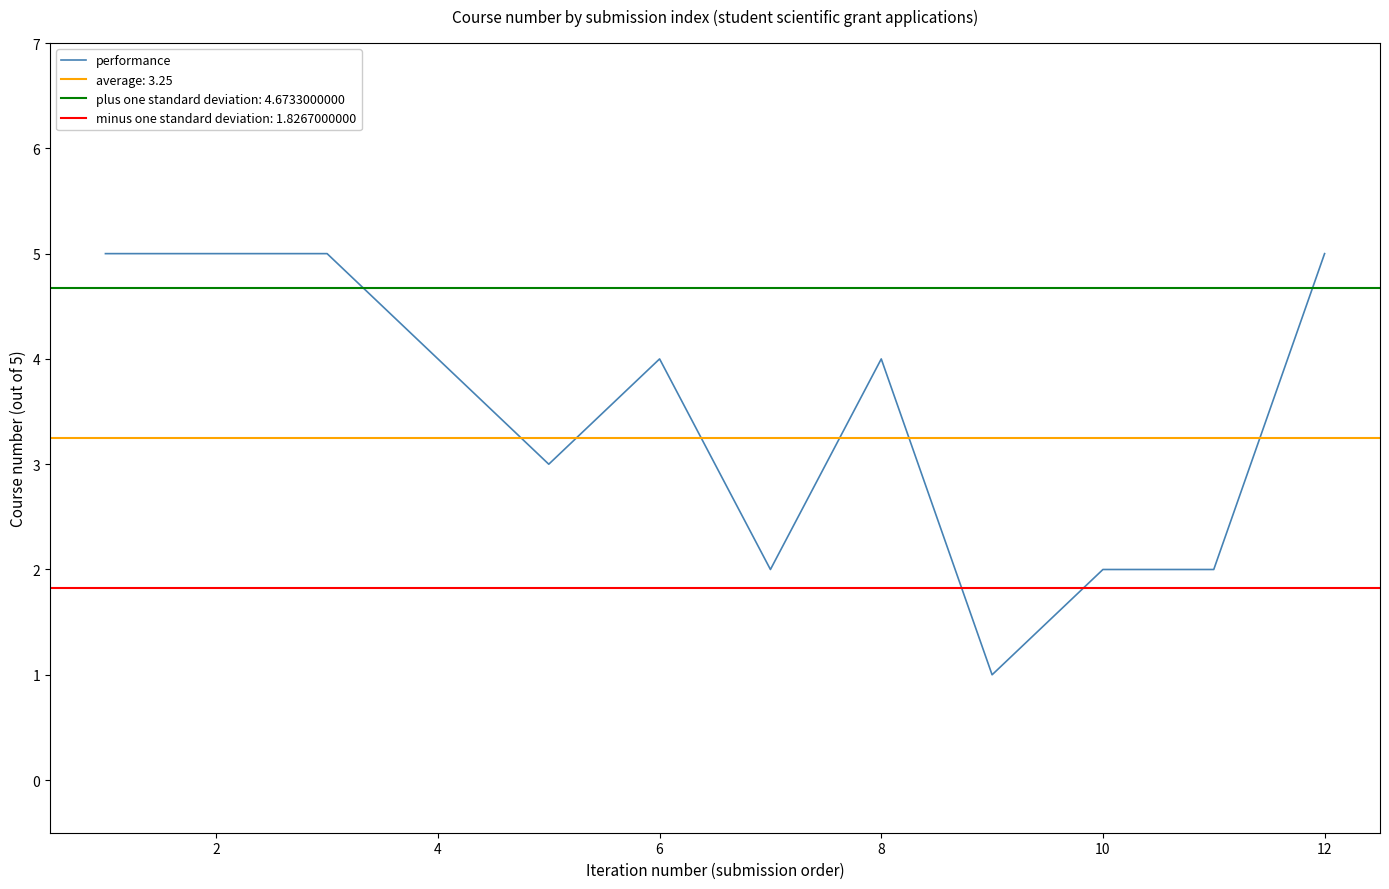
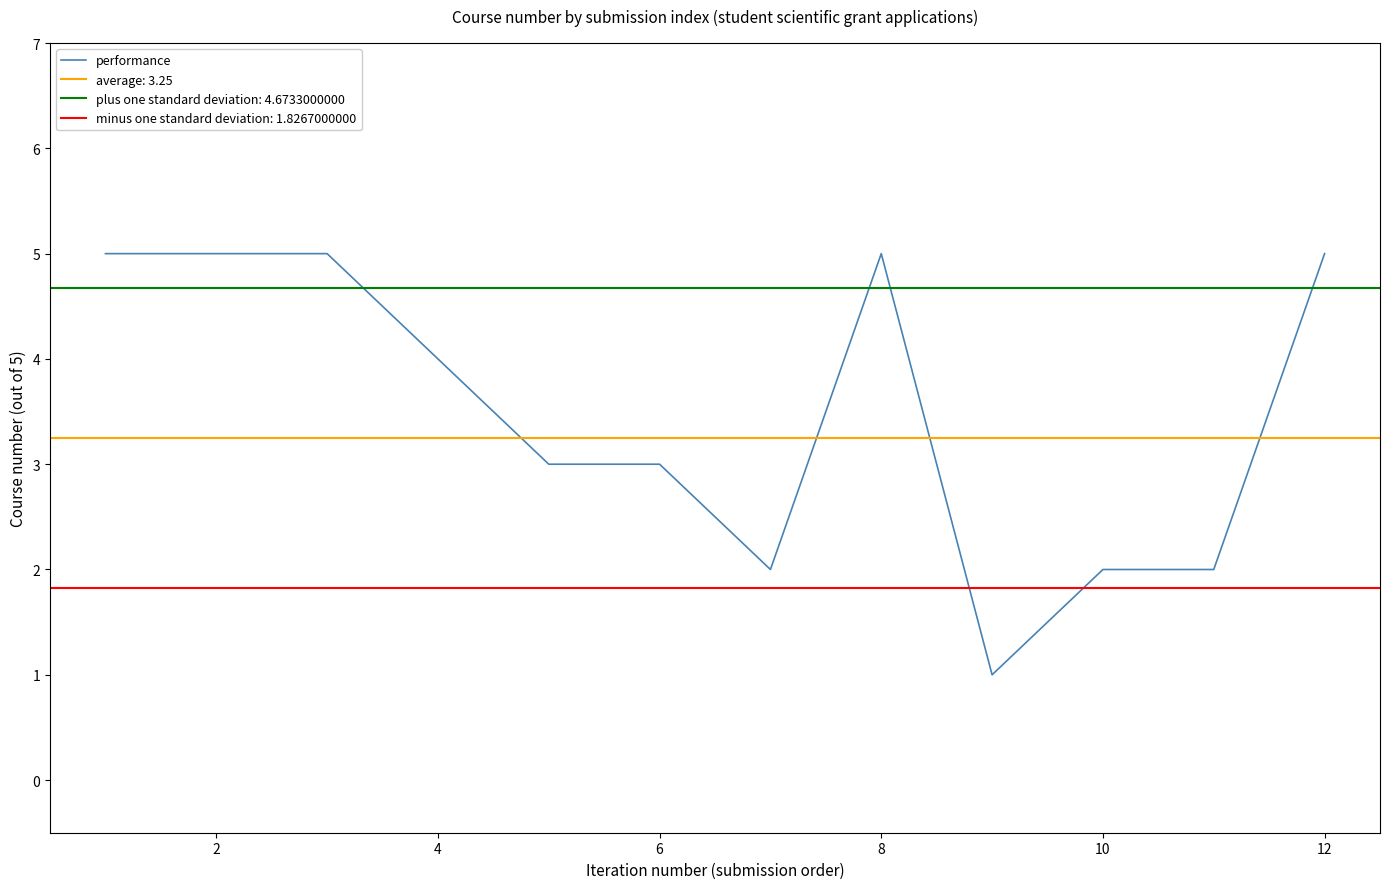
  {
    "2": 5,
    "4": 4,
-   "6": 4,
-   "8": 4,
+   "6": 3,
+   "8": 5,
    "10": 2,
    "12": 5
  }
